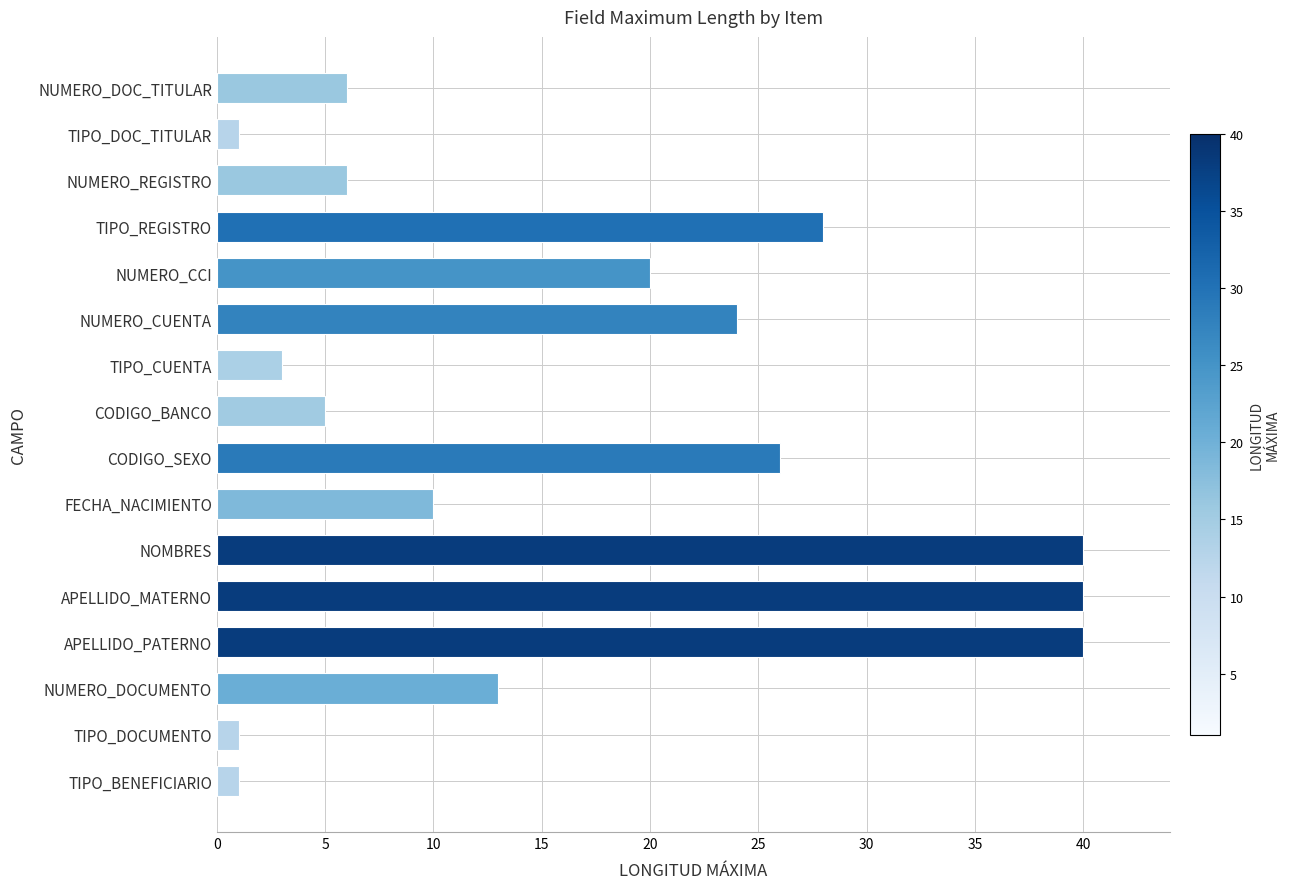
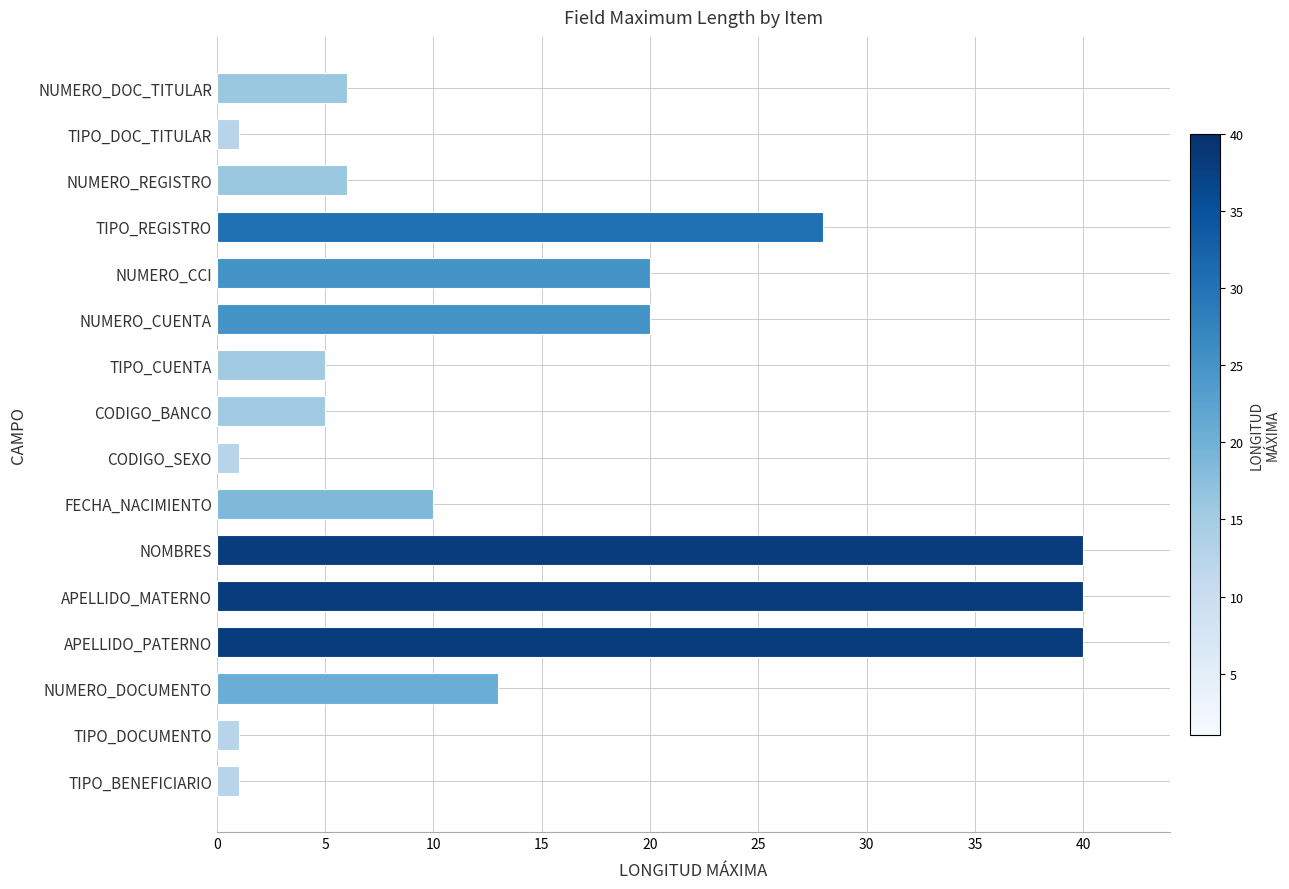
  {
    "NUMERO_DOC_TITULAR": 6,
    "TIPO_DOC_TITULAR": 1,
    "NUMERO_REGISTRO": 6,
    "TIPO_REGISTRO": 28,
    "NUMERO_CCI": 20,
-   "NUMERO_CUENTA": 24,
-   "TIPO_CUENTA": 3,
+   "NUMERO_CUENTA": 20,
+   "TIPO_CUENTA": 5,
    "CODIGO_BANCO": 5,
-   "CODIGO_SEXO": 26,
+   "CODIGO_SEXO": 1,
    "FECHA_NACIMIENTO": 10,
    "NOMBRES": 40,
    "APELLIDO_MATERNO": 40,
    "APELLIDO_PATERNO": 40,
    "NUMERO_DOCUMENTO": 13,
    "TIPO_DOCUMENTO": 1,
    "TIPO_BENEFICIARIO": 1
  }
